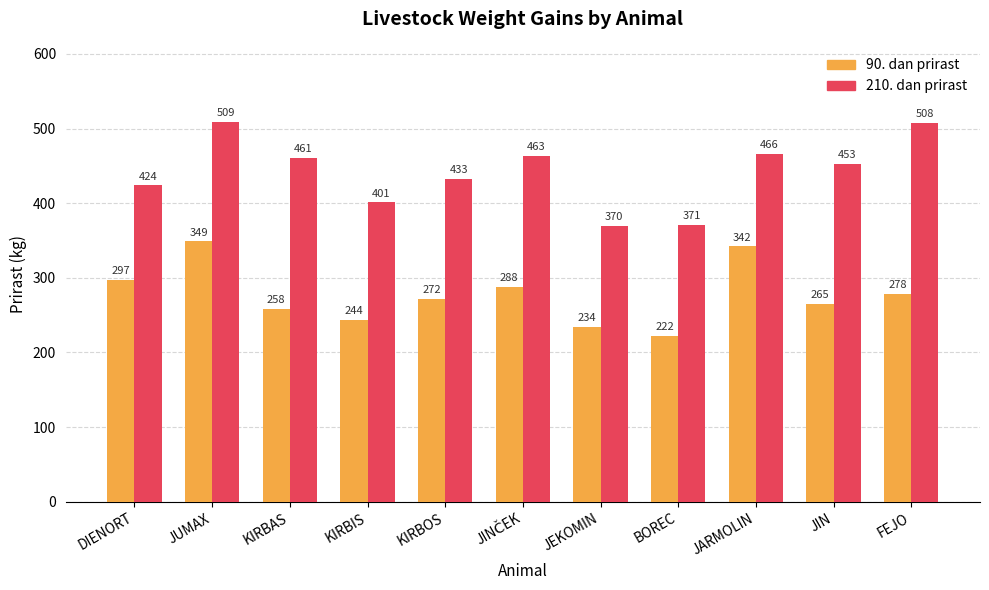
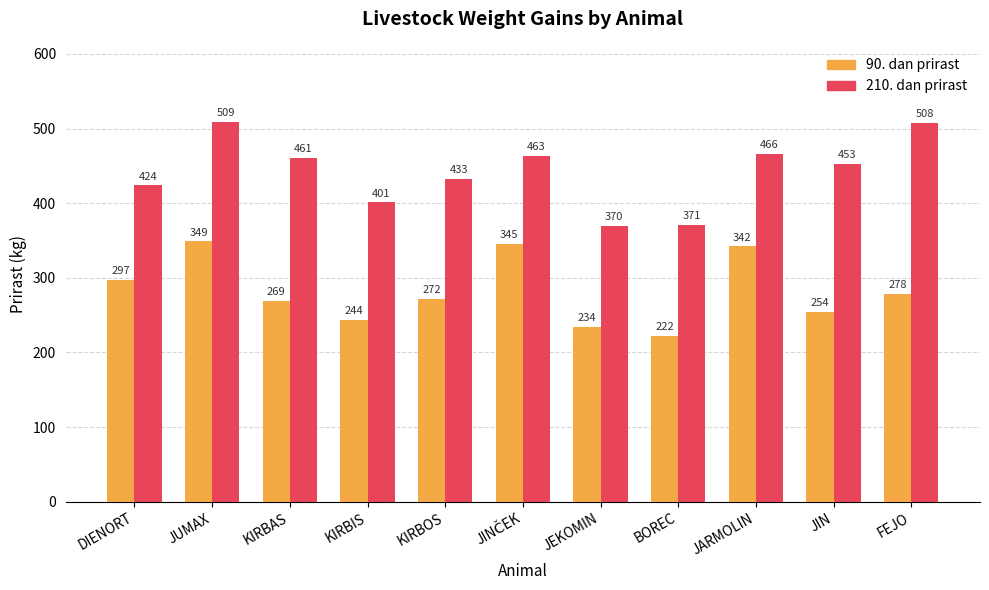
  {
    "90. dan prirast": {
      "DIENORT": 297,
      "JUMAX": 349,
-     "KIRBAS": 258,
+     "KIRBAS": 269,
      "KIRBIS": 244,
      "KIRBOS": 272,
-     "JINČEK": 288,
+     "JINČEK": 345,
      "JEKOMIN": 234,
      "BOREC": 222,
      "JARMOLIN": 342,
-     "JIN": 265,
+     "JIN": 254,
      "FEJO": 278
    },
    "210. dan prirast": {
      "DIENORT": 424,
      "JUMAX": 509,
      "KIRBAS": 461,
      "KIRBIS": 401,
      "KIRBOS": 433,
      "JINČEK": 463,
      "JEKOMIN": 370,
      "BOREC": 371,
      "JARMOLIN": 466,
      "JIN": 453,
      "FEJO": 508
    }
  }
